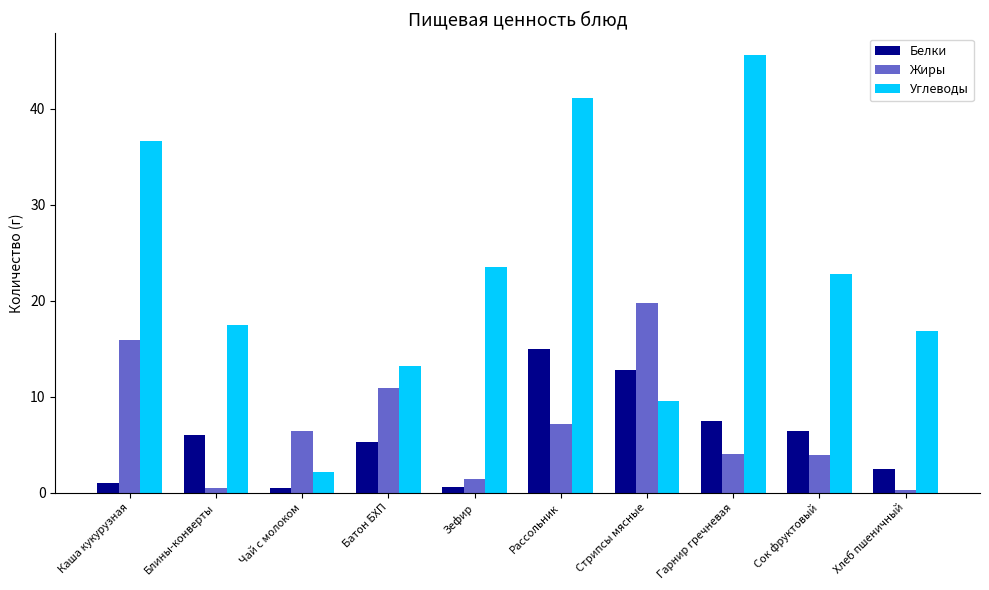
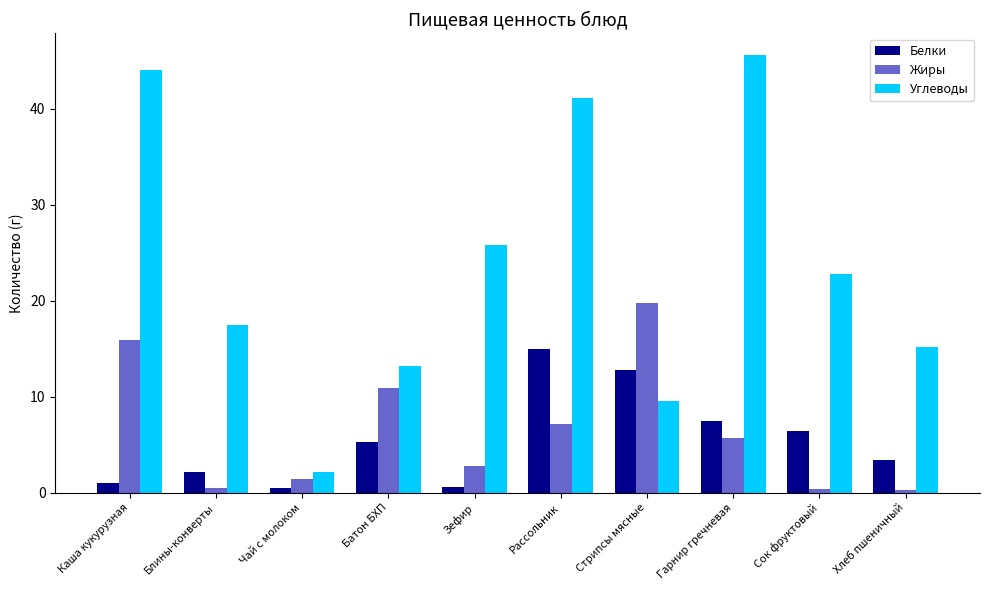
  {
    "Белки": {
      "Каша кукурузная": 1,
-     "Блины-конверты": 6,
+     "Блины-конверты": 2,
      "Чай с молоком": 1,
      "Батон БХП": 5,
      "Зефир": 1,
      "Рассольник": 15,
      "Стрипсы мясные": 13,
      "Гарнир гречневая": 7,
      "Сок фруктовый": 6,
-     "Хлеб пшеничный": 2
+     "Хлеб пшеничный": 3
    },
    "Жиры": {
      "Каша кукурузная": 16,
      "Блины-конверты": 1,
-     "Чай с молоком": 6,
+     "Чай с молоком": 1,
      "Батон БХП": 11,
-     "Зефир": 1,
+     "Зефир": 3,
      "Рассольник": 7,
      "Стрипсы мясные": 20,
-     "Гарнир гречневая": 4,
-     "Сок фруктовый": 4,
+     "Гарнир гречневая": 6,
+     "Сок фруктовый": 0,
      "Хлеб пшеничный": 0
    },
    "Углеводы": {
-     "Каша кукурузная": 37,
+     "Каша кукурузная": 44,
      "Блины-конверты": 18,
      "Чай с молоком": 2,
      "Батон БХП": 13,
-     "Зефир": 24,
+     "Зефир": 26,
      "Рассольник": 41,
      "Стрипсы мясные": 10,
      "Гарнир гречневая": 46,
      "Сок фруктовый": 23,
-     "Хлеб пшеничный": 17
+     "Хлеб пшеничный": 15
    }
  }
